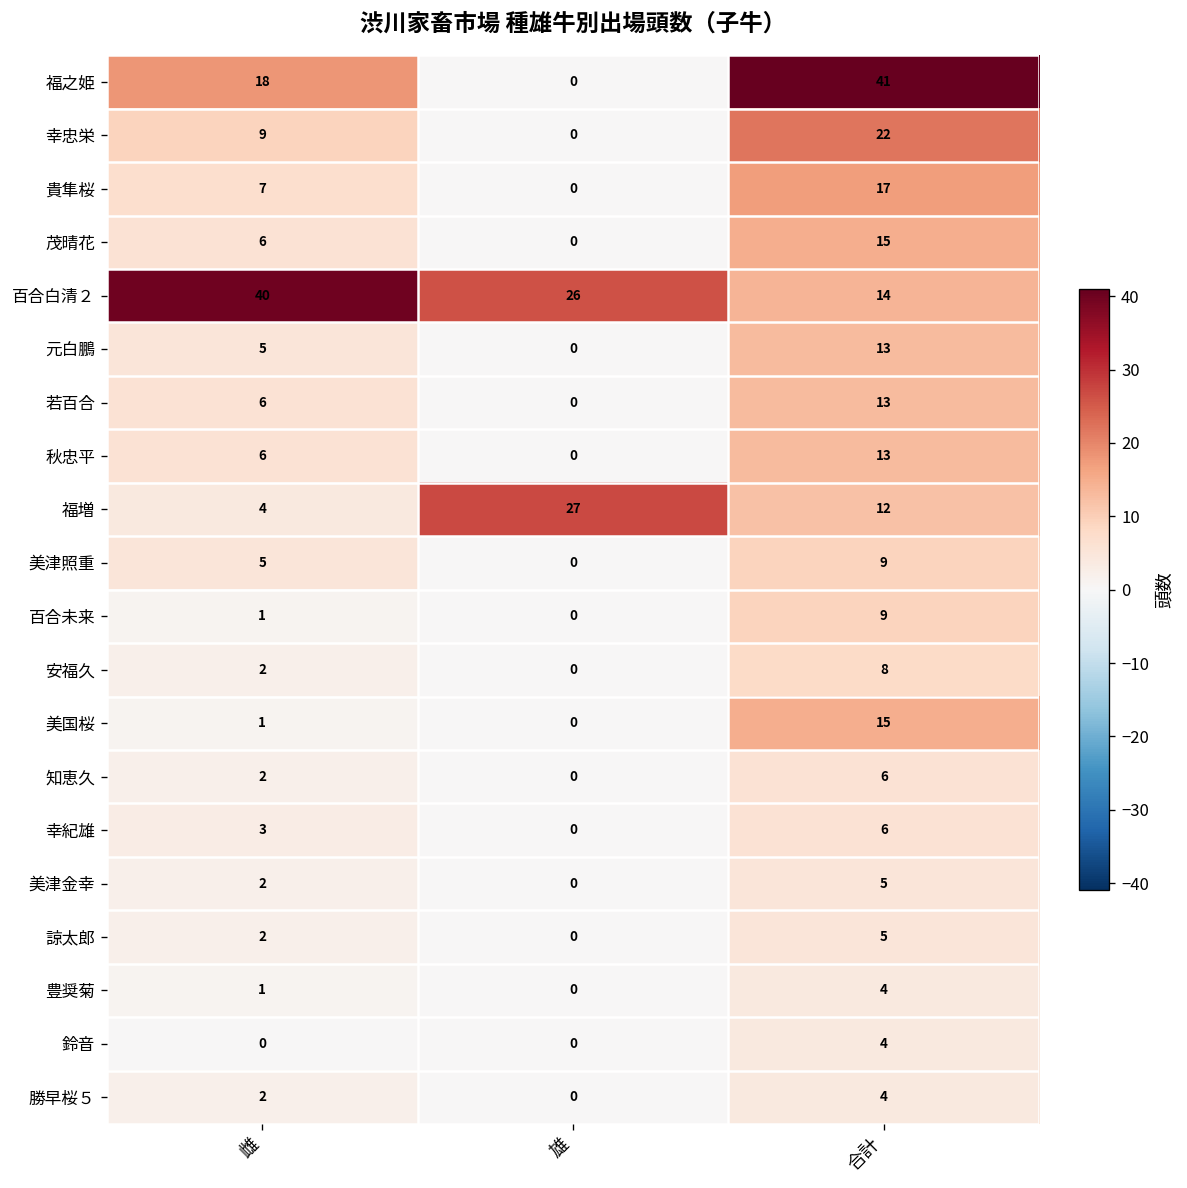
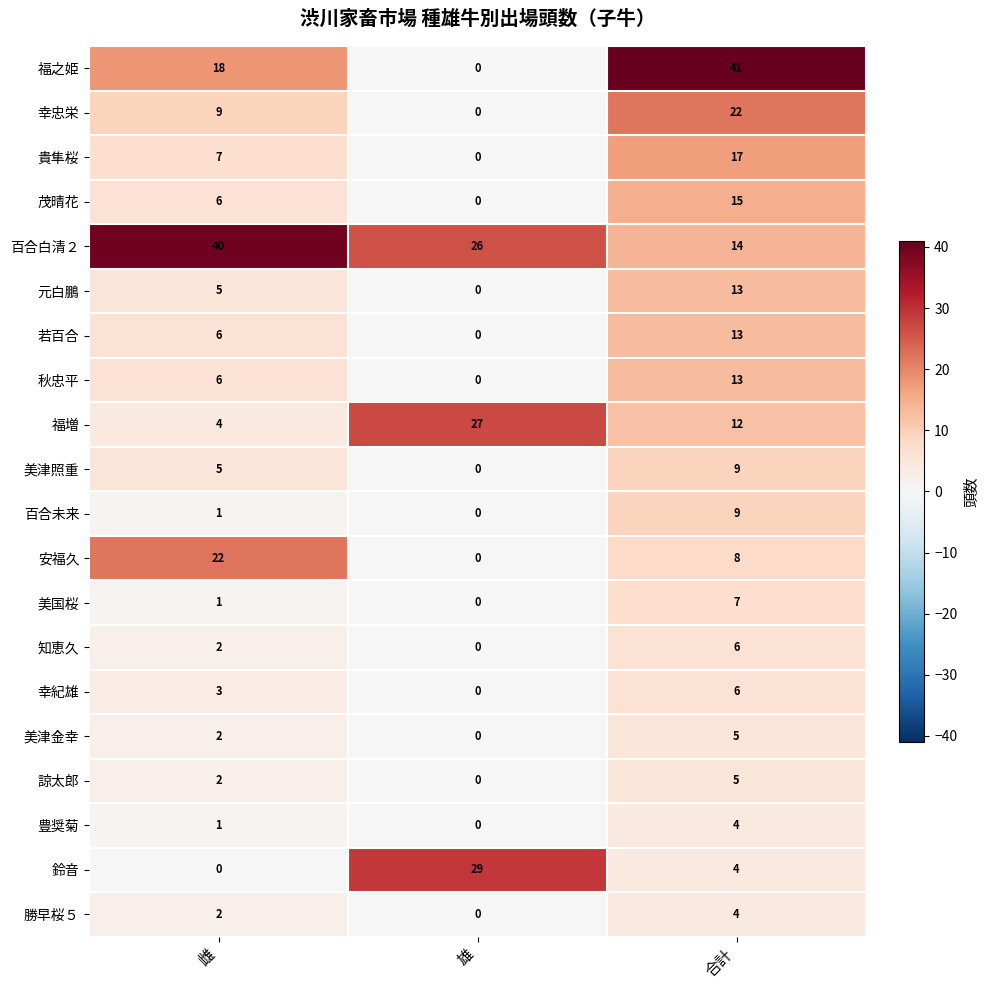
  {
    "福之姫": {
      "雌": 18,
      "雄": 0,
      "合計": 41
    },
    "幸忠栄": {
      "雌": 9,
      "雄": 0,
      "合計": 22
    },
    "貴隼桜": {
      "雌": 7,
      "雄": 0,
      "合計": 17
    },
    "茂晴花": {
      "雌": 6,
      "雄": 0,
      "合計": 15
    },
    "百合白清２": {
      "雌": 40,
      "雄": 26,
      "合計": 14
    },
    "元白鵬": {
      "雌": 5,
      "雄": 0,
      "合計": 13
    },
    "若百合": {
      "雌": 6,
      "雄": 0,
      "合計": 13
    },
    "秋忠平": {
      "雌": 6,
      "雄": 0,
      "合計": 13
    },
    "福増": {
      "雌": 4,
      "雄": 27,
      "合計": 12
    },
    "美津照重": {
      "雌": 5,
      "雄": 0,
      "合計": 9
    },
    "百合未来": {
      "雌": 1,
      "雄": 0,
      "合計": 9
    },
    "安福久": {
-     "雌": 2,
+     "雌": 22,
      "雄": 0,
      "合計": 8
    },
    "美国桜": {
      "雌": 1,
      "雄": 0,
-     "合計": 15
+     "合計": 7
    },
    "知恵久": {
      "雌": 2,
      "雄": 0,
      "合計": 6
    },
    "幸紀雄": {
      "雌": 3,
      "雄": 0,
      "合計": 6
    },
    "美津金幸": {
      "雌": 2,
      "雄": 0,
      "合計": 5
    },
    "諒太郎": {
      "雌": 2,
      "雄": 0,
      "合計": 5
    },
    "豊奨菊": {
      "雌": 1,
      "雄": 0,
      "合計": 4
    },
    "鈴音": {
      "雌": 0,
-     "雄": 0,
+     "雄": 29,
      "合計": 4
    },
    "勝早桜５": {
      "雌": 2,
      "雄": 0,
      "合計": 4
    }
  }
